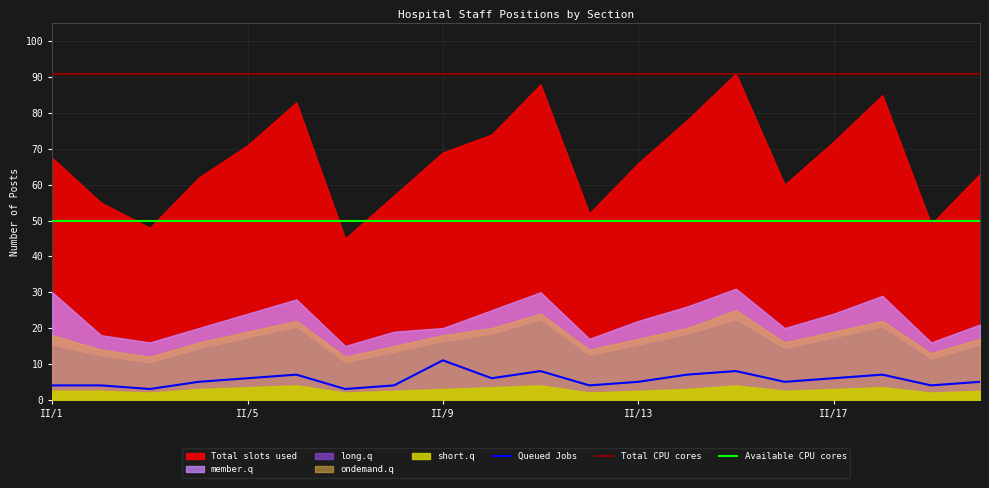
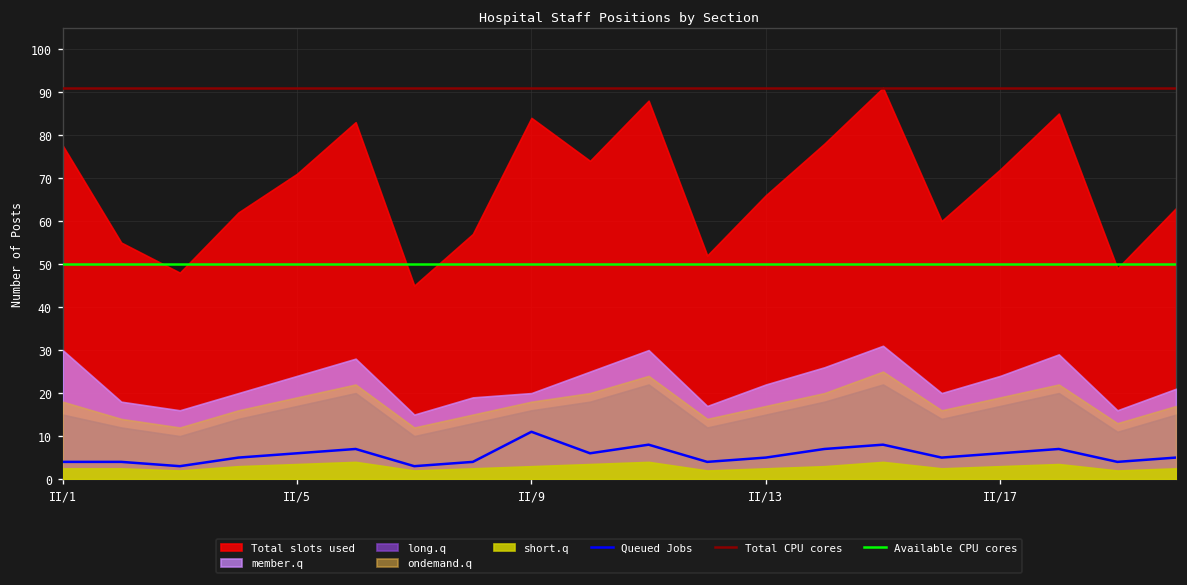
  {
    "Total slots used": {
-     "II/1": 68,
+     "II/1": 78,
      "II/5": 71,
-     "II/9": 69,
+     "II/9": 84,
      "II/13": 66,
      "II/17": 72
    },
    "Queued Jobs": {
      "II/1": 4,
      "II/5": 6,
      "II/9": 11,
      "II/13": 5,
      "II/17": 6
    },
    "member.q": {
      "II/1": 30,
      "II/5": 24,
      "II/9": 20,
      "II/13": 22,
      "II/17": 24
    },
    "long.q": {
      "II/1": 15,
      "II/5": 17,
      "II/9": 16,
      "II/13": 15,
      "II/17": 17
    },
    "ondemand.q": {
      "II/1": 18,
      "II/5": 19,
      "II/9": 18,
      "II/13": 17,
      "II/17": 19
    },
    "short.q": {
      "II/1": 3,
      "II/5": 4,
      "II/9": 3,
      "II/13": 3,
      "II/17": 3
    }
  }
